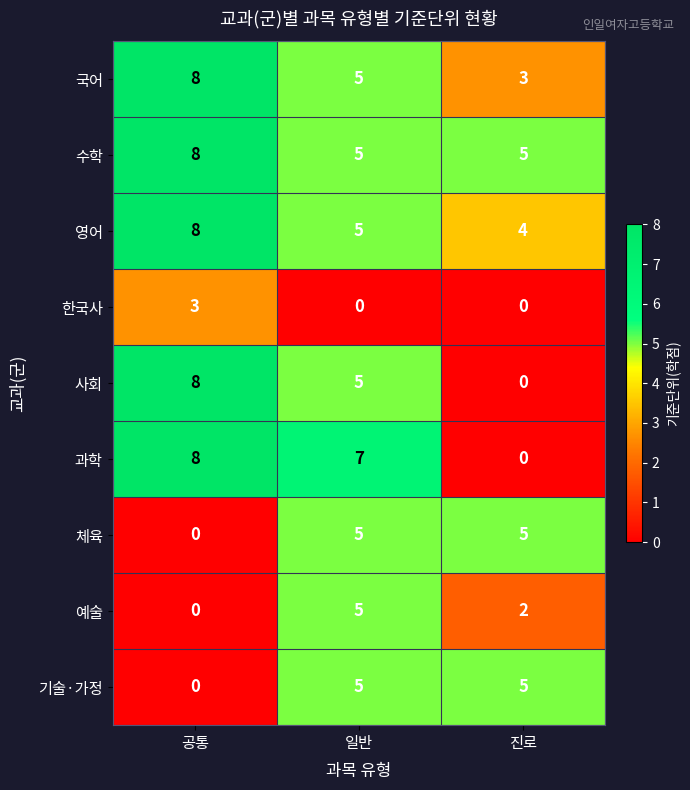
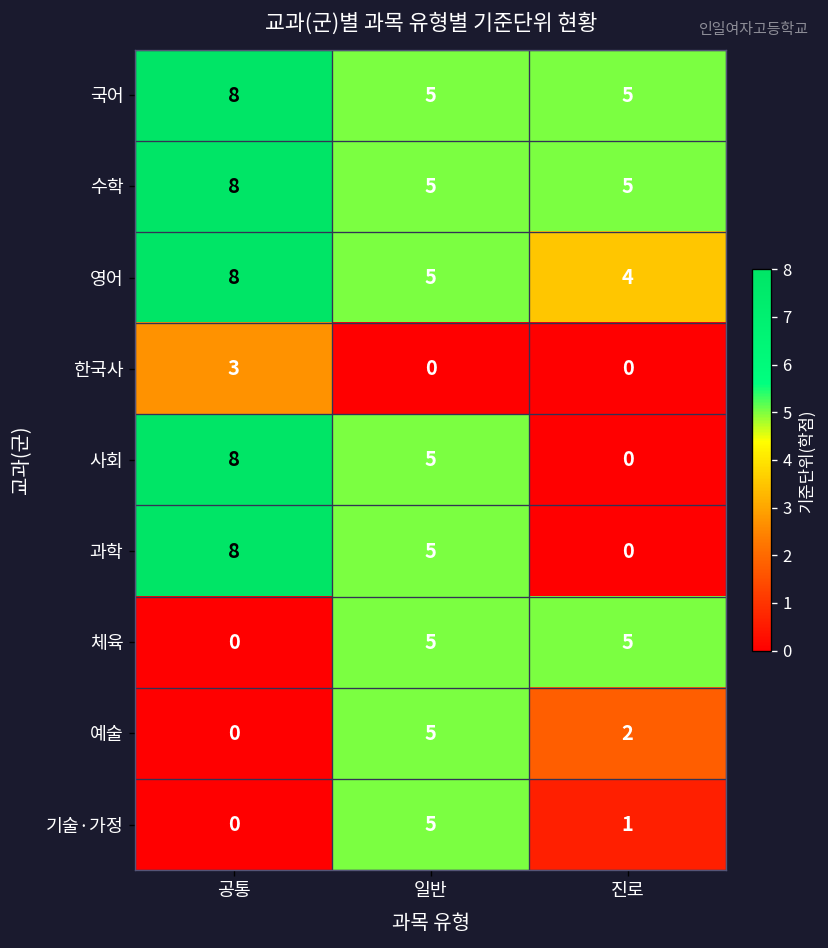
  {
    "국어": {
      "공통": 8,
      "일반": 5,
-     "진로": 3
+     "진로": 5
    },
    "수학": {
      "공통": 8,
      "일반": 5,
      "진로": 5
    },
    "영어": {
      "공통": 8,
      "일반": 5,
      "진로": 4
    },
    "한국사": {
      "공통": 3,
      "일반": 0,
      "진로": 0
    },
    "사회": {
      "공통": 8,
      "일반": 5,
      "진로": 0
    },
    "과학": {
      "공통": 8,
-     "일반": 7,
+     "일반": 5,
      "진로": 0
    },
    "체육": {
      "공통": 0,
      "일반": 5,
      "진로": 5
    },
    "예술": {
      "공통": 0,
      "일반": 5,
      "진로": 2
    },
    "기술·가정": {
      "공통": 0,
      "일반": 5,
-     "진로": 5
+     "진로": 1
    }
  }
